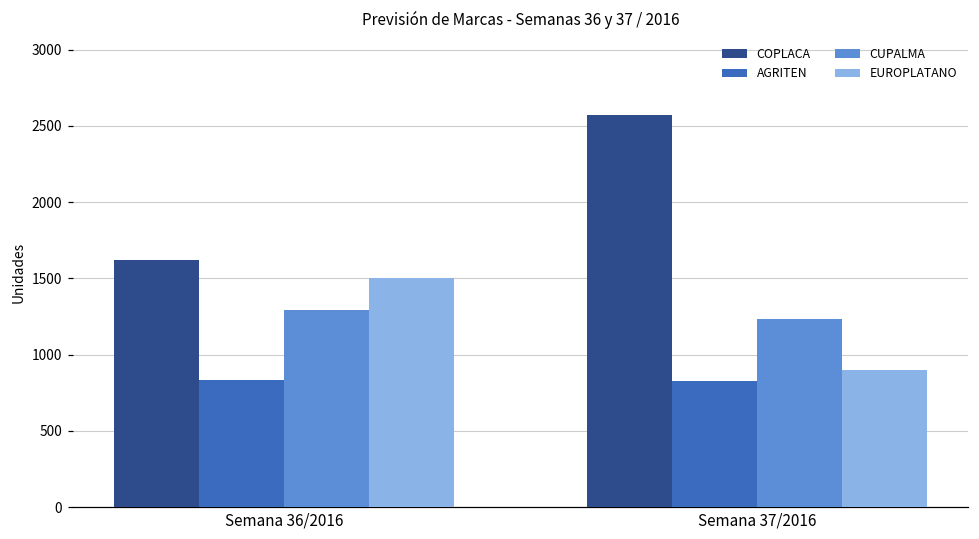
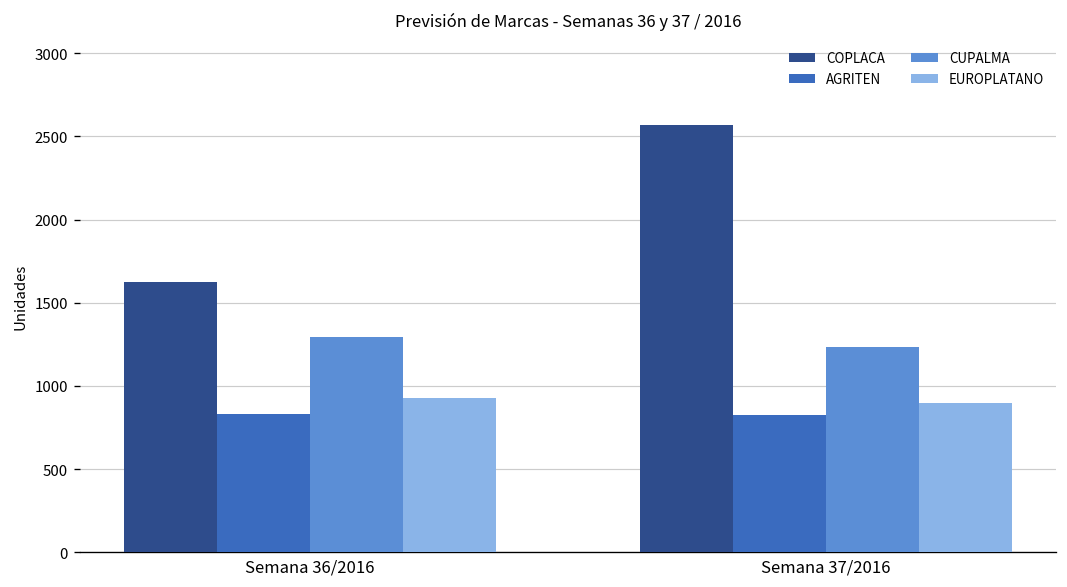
  {
    "COPLACA": {
      "Semana 36/2016": 1620,
      "Semana 37/2016": 2570
    },
    "EUROPLATANO": {
-     "Semana 36/2016": 1500,
+     "Semana 36/2016": 930,
      "Semana 37/2016": 900
    }
  }
